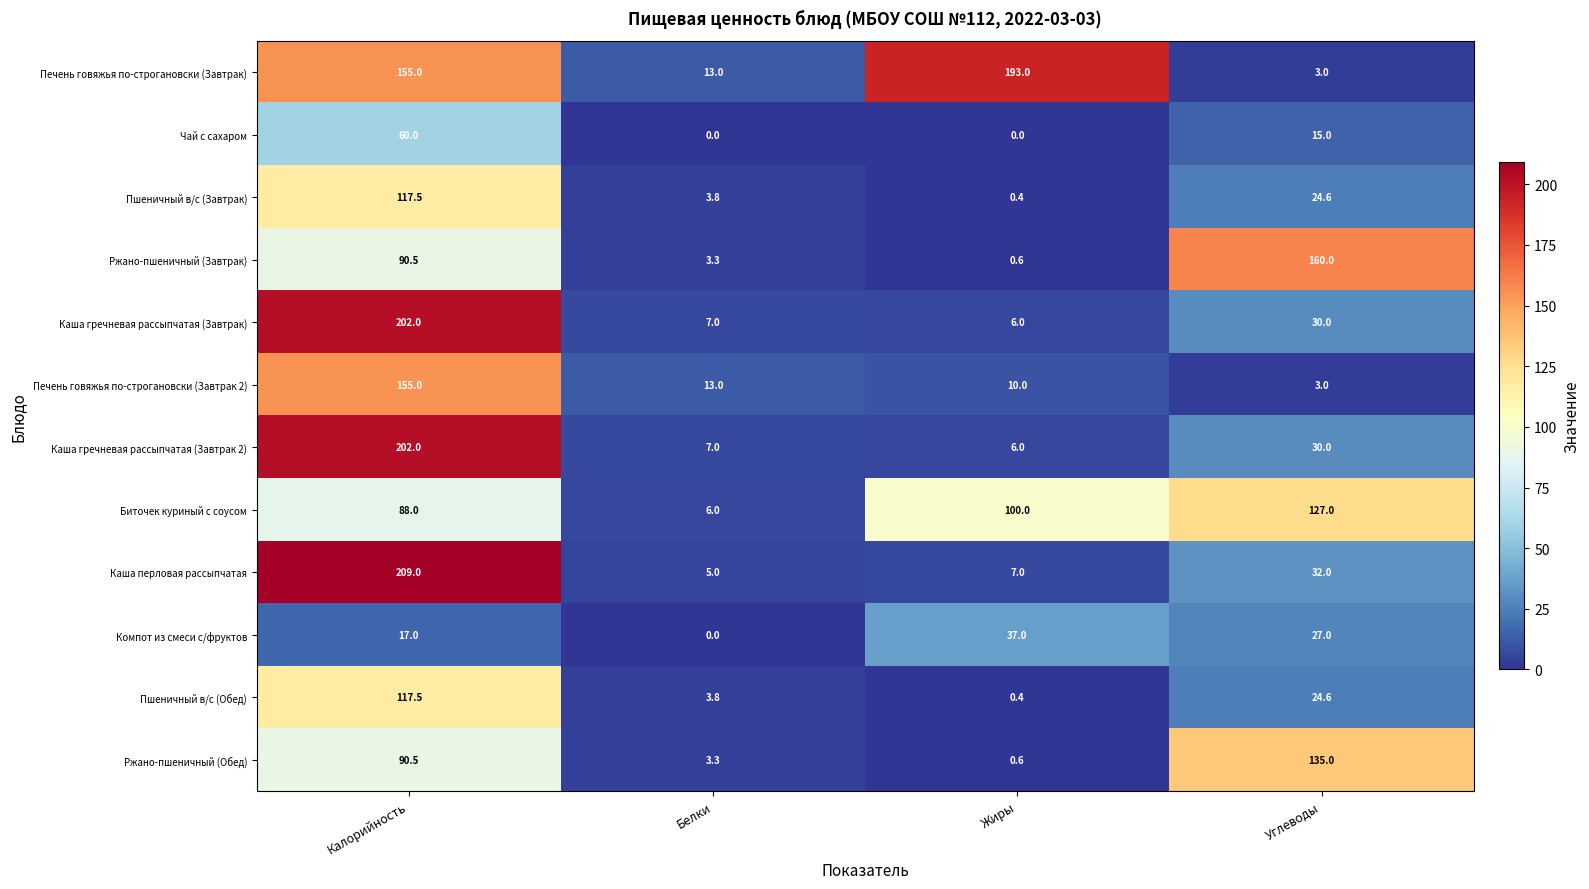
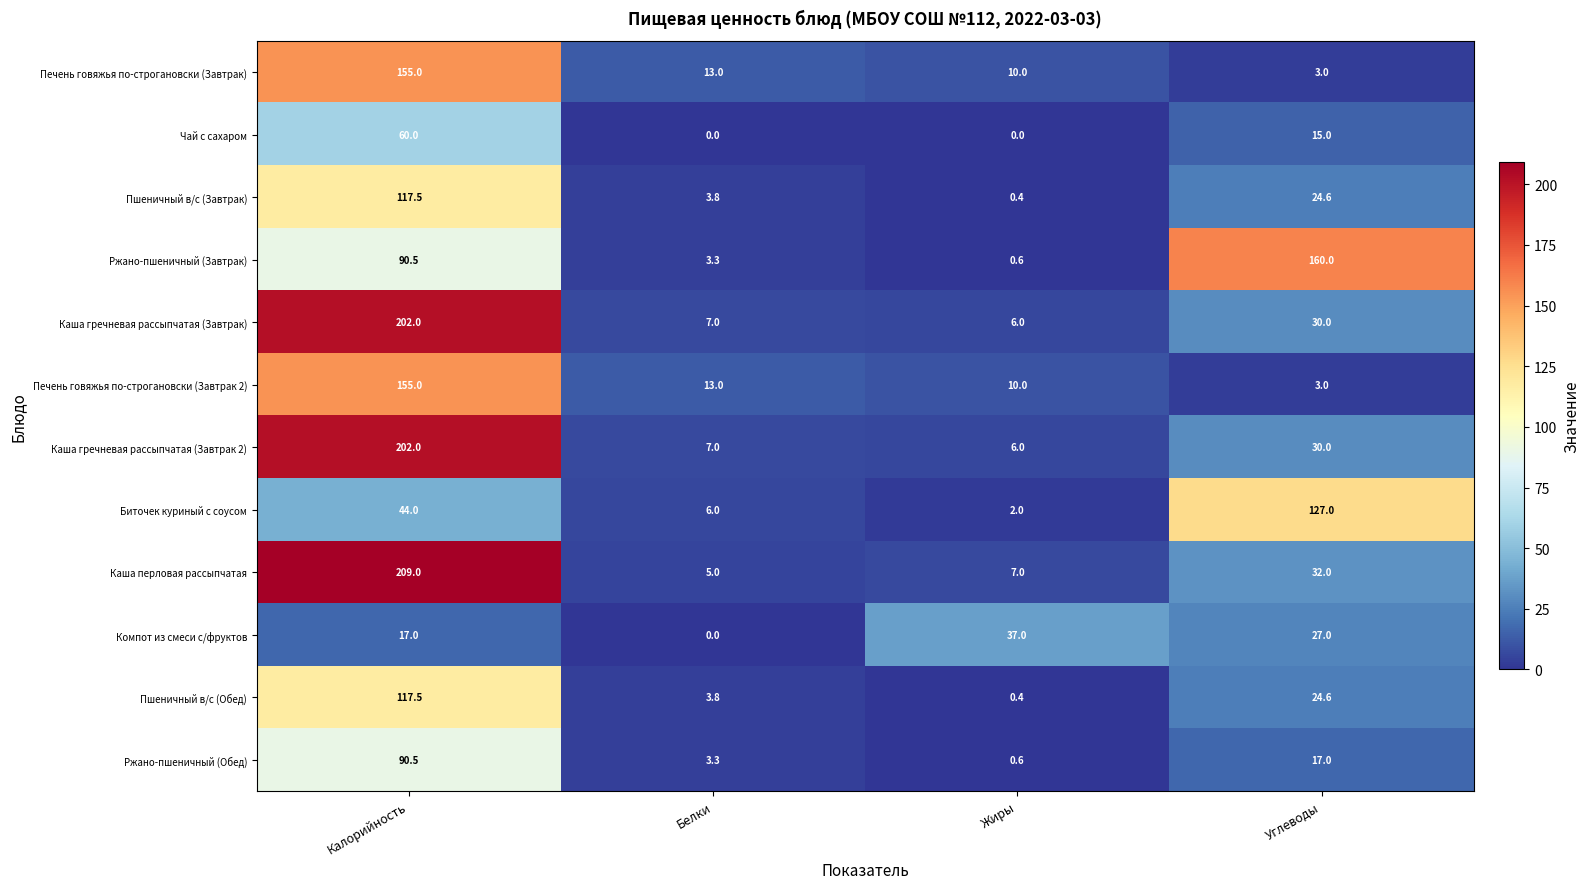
  {
    "Печень говяжья по-строгановски (Завтрак)": {
      "Калорийность": 155.0,
      "Белки": 13.0,
-     "Жиры": 193.0,
+     "Жиры": 10.0,
      "Углеводы": 3.0
    },
    "Чай с сахаром": {
      "Калорийность": 60.0,
      "Белки": 0.0,
      "Жиры": 0.0,
      "Углеводы": 15.0
    },
    "Пшеничный в/с (Завтрак)": {
      "Калорийность": 117.5,
      "Белки": 3.8,
      "Жиры": 0.4,
      "Углеводы": 24.6
    },
    "Ржано-пшеничный (Завтрак)": {
      "Калорийность": 90.5,
      "Белки": 3.3,
      "Жиры": 0.6,
      "Углеводы": 160.0
    },
    "Каша гречневая рассыпчатая (Завтрак)": {
      "Калорийность": 202.0,
      "Белки": 7.0,
      "Жиры": 6.0,
      "Углеводы": 30.0
    },
    "Печень говяжья по-строгановски (Завтрак 2)": {
      "Калорийность": 155.0,
      "Белки": 13.0,
      "Жиры": 10.0,
      "Углеводы": 3.0
    },
    "Каша гречневая рассыпчатая (Завтрак 2)": {
      "Калорийность": 202.0,
      "Белки": 7.0,
      "Жиры": 6.0,
      "Углеводы": 30.0
    },
    "Биточек куриный с соусом": {
-     "Калорийность": 88.0,
+     "Калорийность": 44.0,
      "Белки": 6.0,
-     "Жиры": 100.0,
+     "Жиры": 2.0,
      "Углеводы": 127.0
    },
    "Каша перловая рассыпчатая": {
      "Калорийность": 209.0,
      "Белки": 5.0,
      "Жиры": 7.0,
      "Углеводы": 32.0
    },
    "Компот из смеси с/фруктов": {
      "Калорийность": 17.0,
      "Белки": 0.0,
      "Жиры": 37.0,
      "Углеводы": 27.0
    },
    "Пшеничный в/с (Обед)": {
      "Калорийность": 117.5,
      "Белки": 3.8,
      "Жиры": 0.4,
      "Углеводы": 24.6
    },
    "Ржано-пшеничный (Обед)": {
      "Калорийность": 90.5,
      "Белки": 3.3,
      "Жиры": 0.6,
-     "Углеводы": 135.0
+     "Углеводы": 17.0
    }
  }
